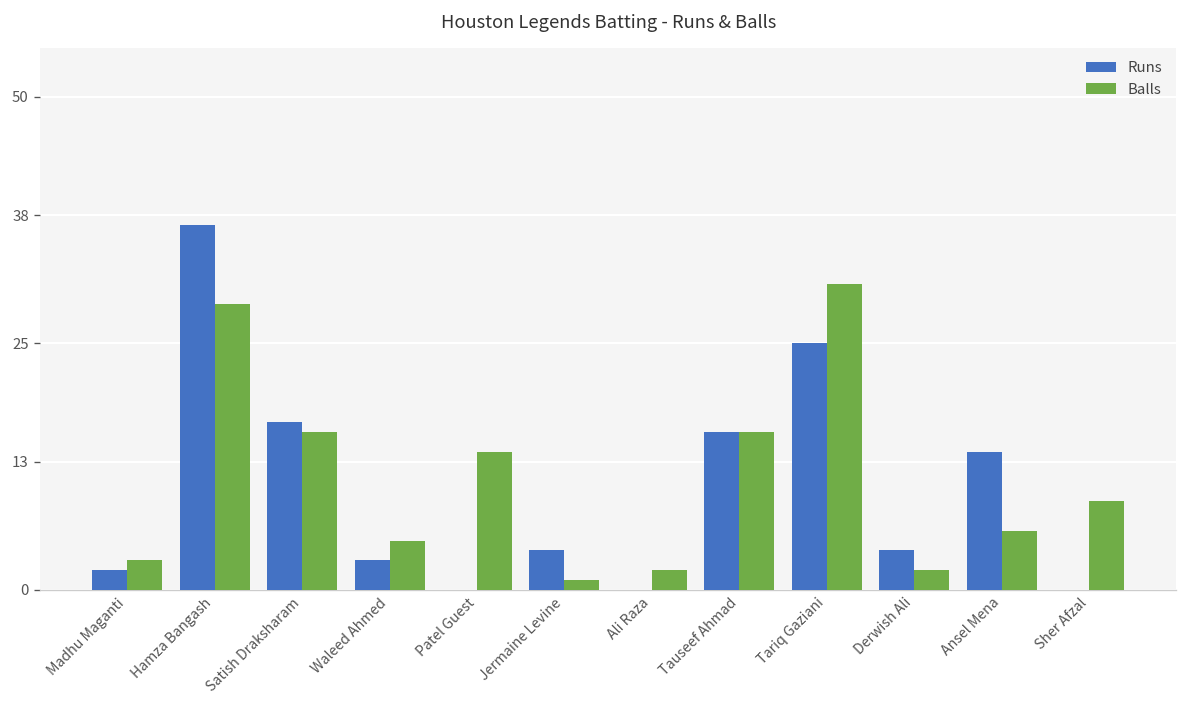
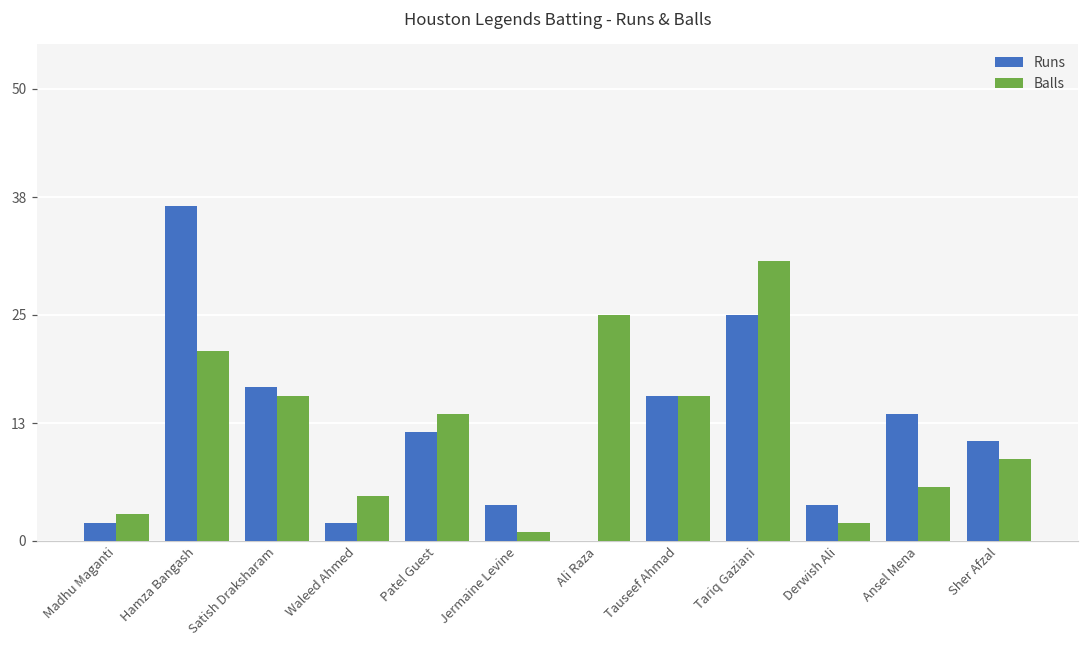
  {
    "Runs": {
      "Madhu Maganti": 2,
      "Hamza Bangash": 37,
      "Satish Draksharam": 17,
-     "Waleed Ahmed": 3,
-     "Patel Guest": 0,
+     "Waleed Ahmed": 2,
+     "Patel Guest": 12,
      "Jermaine Levine": 4,
      "Ali Raza": 0,
      "Tauseef Ahmad": 16,
      "Tariq Gaziani": 25,
      "Derwish Ali": 4,
      "Ansel Mena": 14,
-     "Sher Afzal": 0
+     "Sher Afzal": 11
    },
    "Balls": {
      "Madhu Maganti": 3,
-     "Hamza Bangash": 29,
+     "Hamza Bangash": 21,
      "Satish Draksharam": 16,
      "Waleed Ahmed": 5,
      "Patel Guest": 14,
      "Jermaine Levine": 1,
-     "Ali Raza": 2,
+     "Ali Raza": 25,
      "Tauseef Ahmad": 16,
      "Tariq Gaziani": 31,
      "Derwish Ali": 2,
      "Ansel Mena": 6,
      "Sher Afzal": 9
    }
  }
